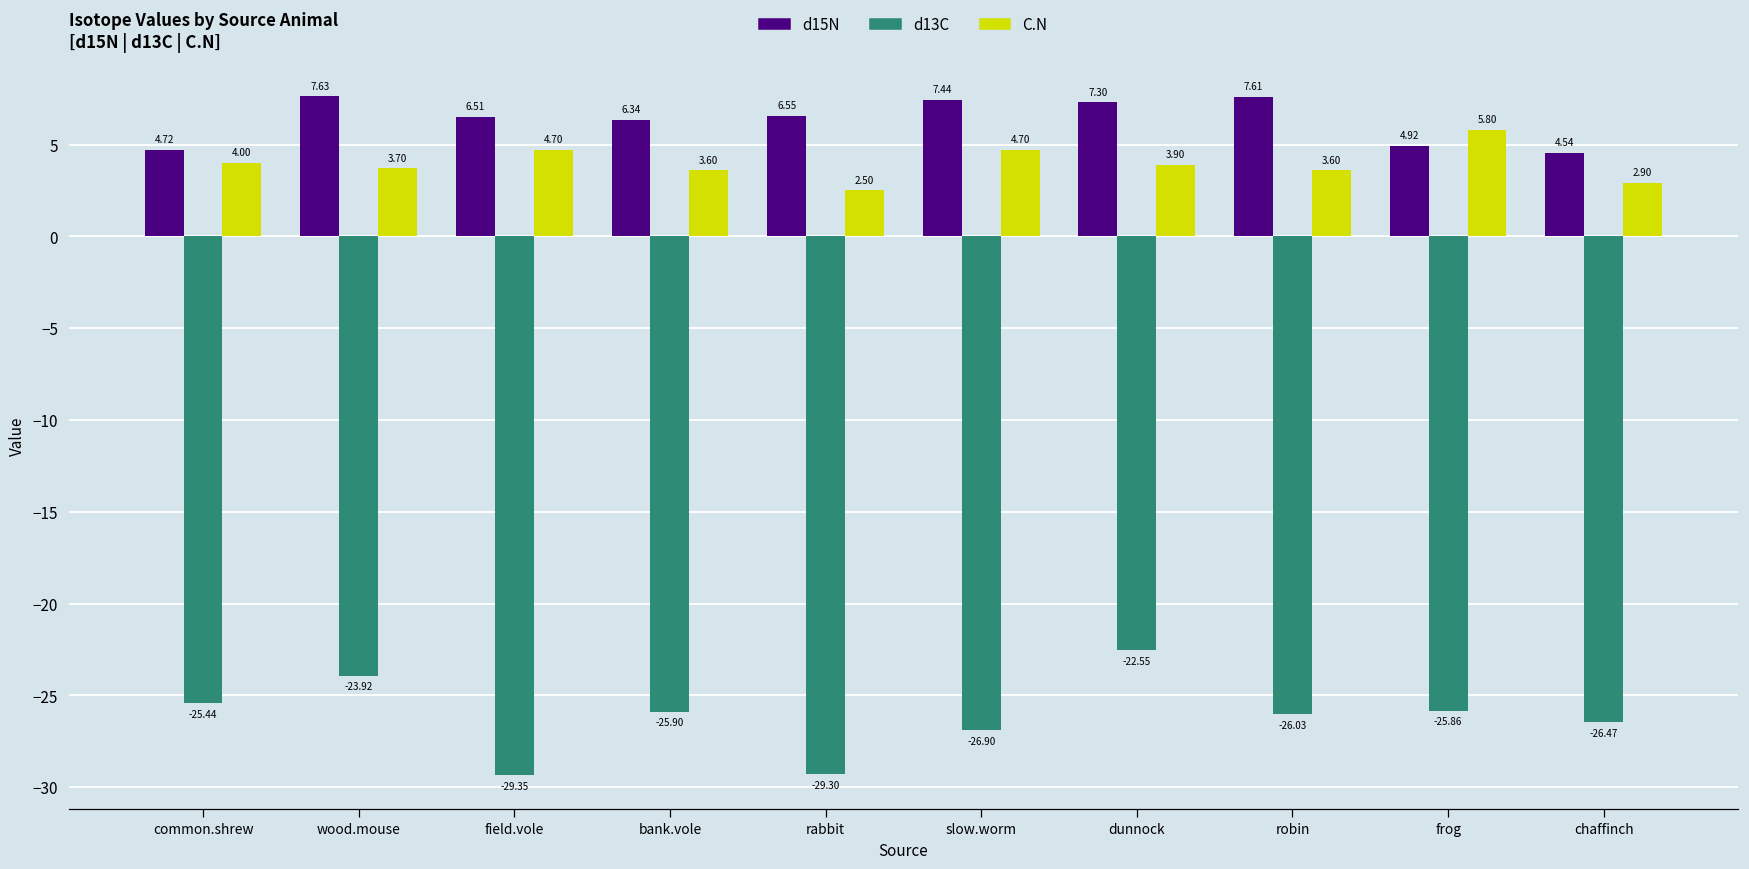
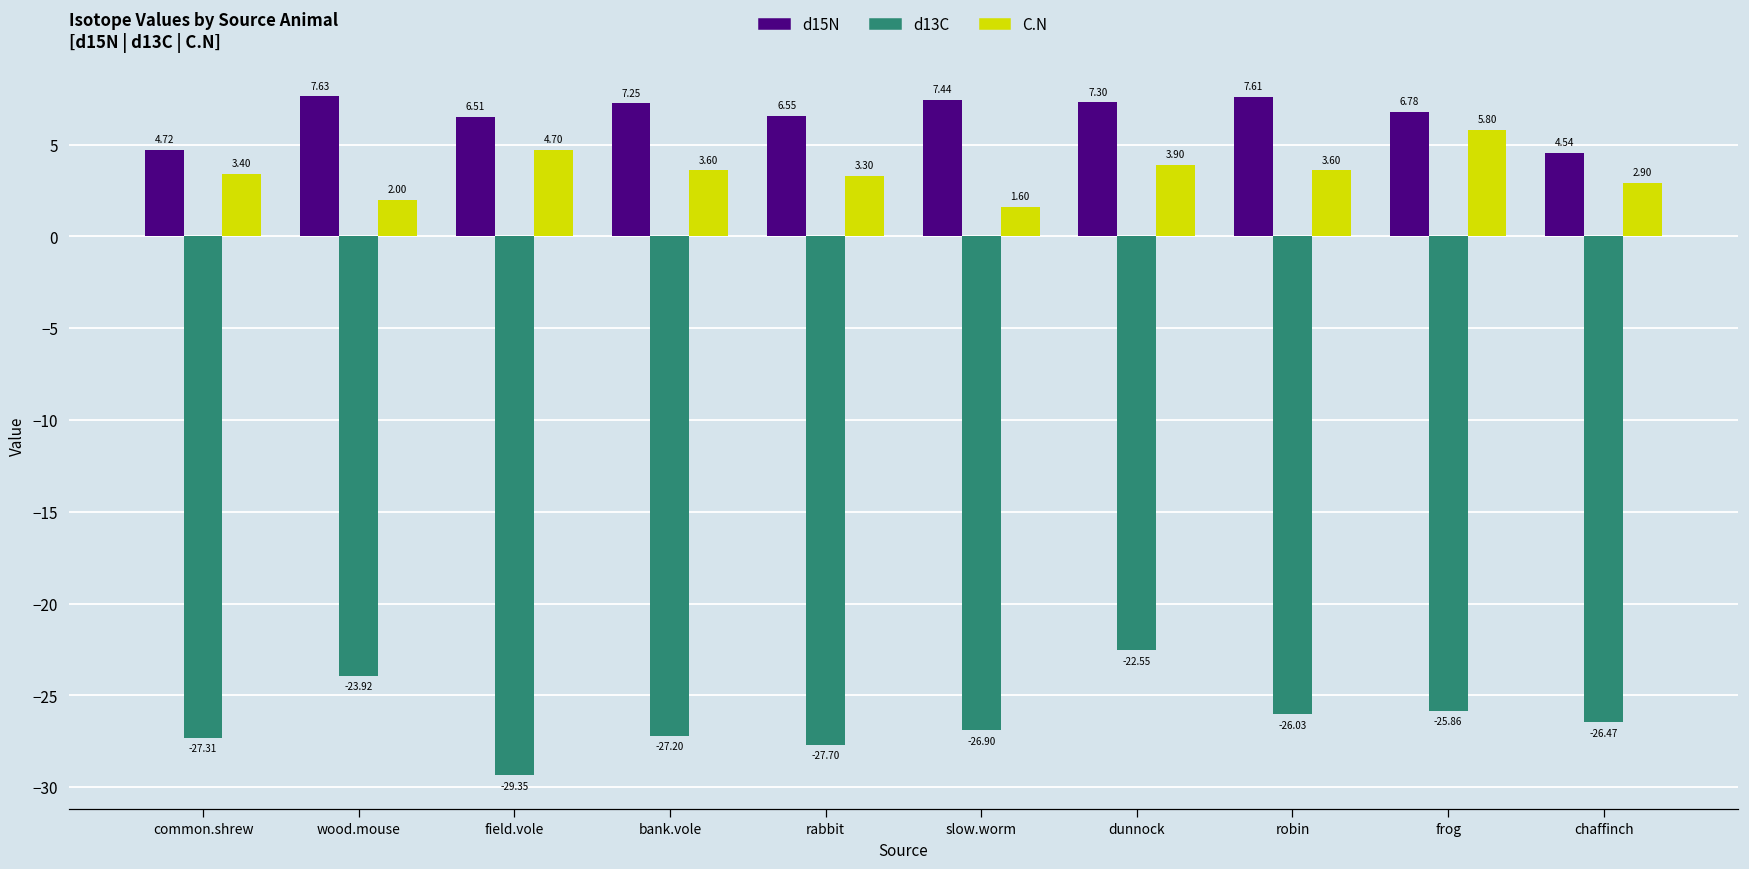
  {
    "d15N": {
      "common.shrew": 4.72,
      "wood.mouse": 7.63,
      "field.vole": 6.51,
-     "bank.vole": 6.34,
+     "bank.vole": 7.25,
      "rabbit": 6.55,
      "slow.worm": 7.44,
      "dunnock": 7.30,
      "robin": 7.61,
-     "frog": 4.92,
+     "frog": 6.78,
      "chaffinch": 4.54
    },
    "d13C": {
-     "common.shrew": -25.44,
+     "common.shrew": -27.31,
      "wood.mouse": -23.92,
      "field.vole": -29.35,
-     "bank.vole": -25.90,
-     "rabbit": -29.30,
+     "bank.vole": -27.20,
+     "rabbit": -27.70,
      "slow.worm": -26.90,
      "dunnock": -22.55,
      "robin": -26.03,
      "frog": -25.86,
      "chaffinch": -26.47
    },
    "C.N": {
-     "common.shrew": 4.00,
-     "wood.mouse": 3.70,
+     "common.shrew": 3.40,
+     "wood.mouse": 2.00,
      "field.vole": 4.70,
      "bank.vole": 3.60,
-     "rabbit": 2.50,
-     "slow.worm": 4.70,
+     "rabbit": 3.30,
+     "slow.worm": 1.60,
      "dunnock": 3.90,
      "robin": 3.60,
      "frog": 5.80,
      "chaffinch": 2.90
    }
  }
